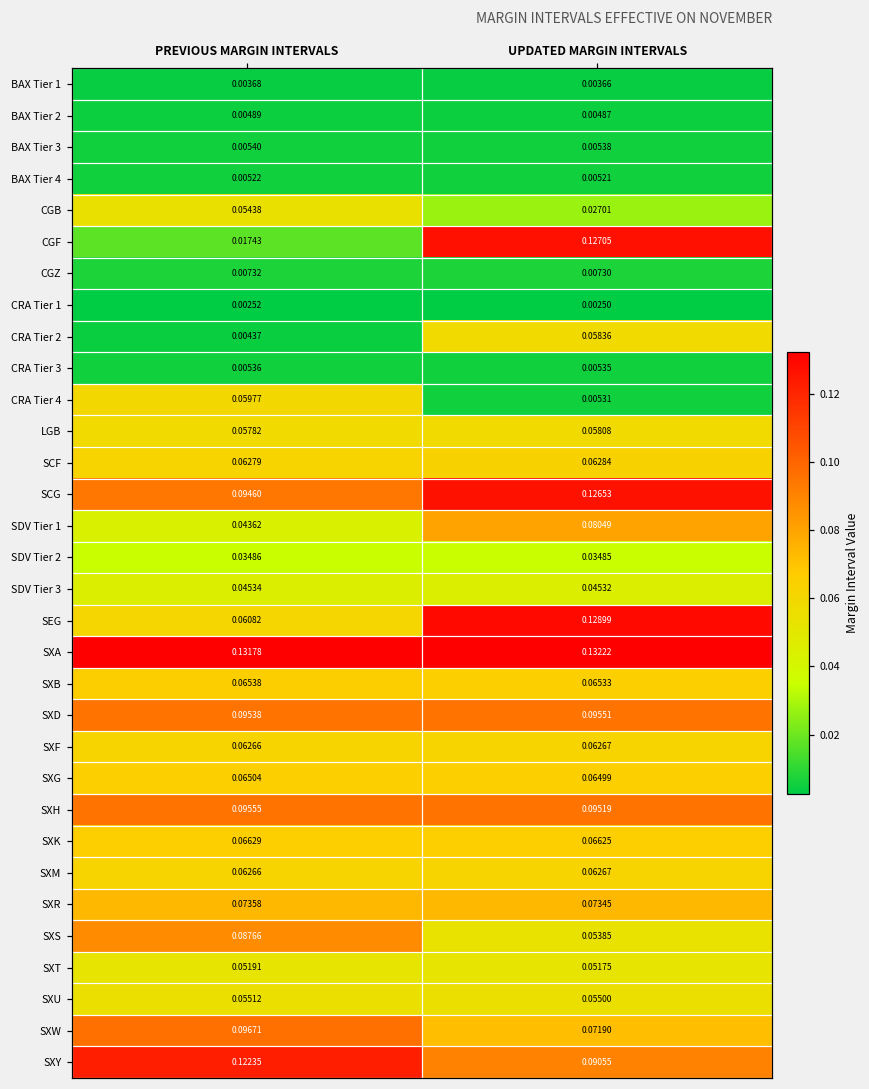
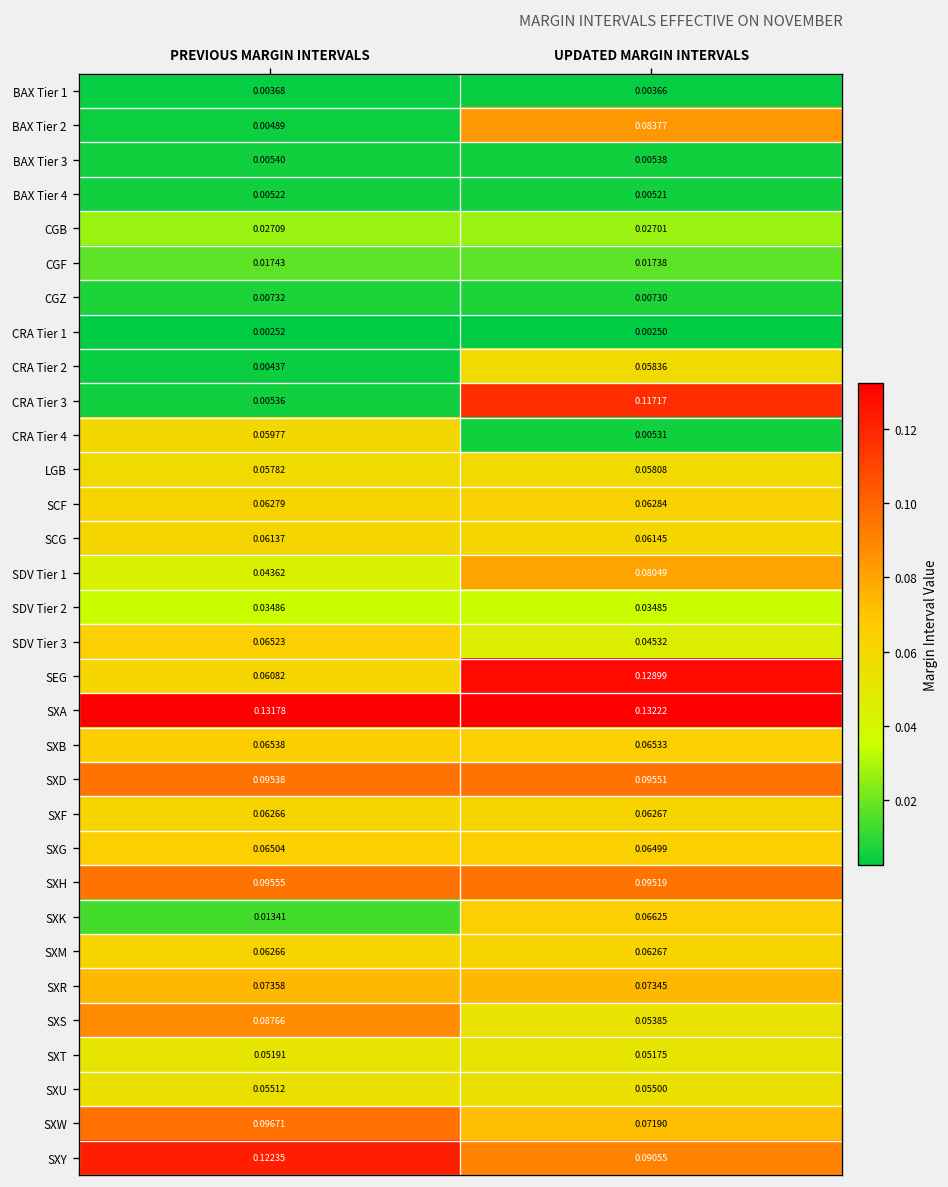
  {
    "BAX Tier 1": {
      "PREVIOUS MARGIN INTERVALS": 0.00368,
      "UPDATED MARGIN INTERVALS": 0.00366
    },
    "BAX Tier 2": {
      "PREVIOUS MARGIN INTERVALS": 0.00489,
-     "UPDATED MARGIN INTERVALS": 0.00487
+     "UPDATED MARGIN INTERVALS": 0.08377
    },
    "BAX Tier 3": {
      "PREVIOUS MARGIN INTERVALS": 0.00540,
      "UPDATED MARGIN INTERVALS": 0.00538
    },
    "BAX Tier 4": {
      "PREVIOUS MARGIN INTERVALS": 0.00522,
      "UPDATED MARGIN INTERVALS": 0.00521
    },
    "CGB": {
-     "PREVIOUS MARGIN INTERVALS": 0.05438,
+     "PREVIOUS MARGIN INTERVALS": 0.02709,
      "UPDATED MARGIN INTERVALS": 0.02701
    },
    "CGF": {
      "PREVIOUS MARGIN INTERVALS": 0.01743,
-     "UPDATED MARGIN INTERVALS": 0.12705
+     "UPDATED MARGIN INTERVALS": 0.01738
    },
    "CGZ": {
      "PREVIOUS MARGIN INTERVALS": 0.00732,
      "UPDATED MARGIN INTERVALS": 0.00730
    },
    "CRA Tier 1": {
      "PREVIOUS MARGIN INTERVALS": 0.00252,
      "UPDATED MARGIN INTERVALS": 0.00250
    },
    "CRA Tier 2": {
      "PREVIOUS MARGIN INTERVALS": 0.00437,
      "UPDATED MARGIN INTERVALS": 0.05836
    },
    "CRA Tier 3": {
      "PREVIOUS MARGIN INTERVALS": 0.00536,
-     "UPDATED MARGIN INTERVALS": 0.00535
+     "UPDATED MARGIN INTERVALS": 0.11717
    },
    "CRA Tier 4": {
      "PREVIOUS MARGIN INTERVALS": 0.05977,
      "UPDATED MARGIN INTERVALS": 0.00531
    },
    "LGB": {
      "PREVIOUS MARGIN INTERVALS": 0.05782,
      "UPDATED MARGIN INTERVALS": 0.05808
    },
    "SCF": {
      "PREVIOUS MARGIN INTERVALS": 0.06279,
      "UPDATED MARGIN INTERVALS": 0.06284
    },
    "SCG": {
-     "PREVIOUS MARGIN INTERVALS": 0.09460,
-     "UPDATED MARGIN INTERVALS": 0.12653
+     "PREVIOUS MARGIN INTERVALS": 0.06137,
+     "UPDATED MARGIN INTERVALS": 0.06145
    },
    "SDV Tier 1": {
      "PREVIOUS MARGIN INTERVALS": 0.04362,
      "UPDATED MARGIN INTERVALS": 0.08049
    },
    "SDV Tier 2": {
      "PREVIOUS MARGIN INTERVALS": 0.03486,
      "UPDATED MARGIN INTERVALS": 0.03485
    },
    "SDV Tier 3": {
-     "PREVIOUS MARGIN INTERVALS": 0.04534,
+     "PREVIOUS MARGIN INTERVALS": 0.06523,
      "UPDATED MARGIN INTERVALS": 0.04532
    },
    "SEG": {
      "PREVIOUS MARGIN INTERVALS": 0.06082,
      "UPDATED MARGIN INTERVALS": 0.12899
    },
    "SXA": {
      "PREVIOUS MARGIN INTERVALS": 0.13178,
      "UPDATED MARGIN INTERVALS": 0.13222
    },
    "SXB": {
      "PREVIOUS MARGIN INTERVALS": 0.06538,
      "UPDATED MARGIN INTERVALS": 0.06533
    },
    "SXD": {
      "PREVIOUS MARGIN INTERVALS": 0.09538,
      "UPDATED MARGIN INTERVALS": 0.09551
    },
    "SXF": {
      "PREVIOUS MARGIN INTERVALS": 0.06266,
      "UPDATED MARGIN INTERVALS": 0.06267
    },
    "SXG": {
      "PREVIOUS MARGIN INTERVALS": 0.06504,
      "UPDATED MARGIN INTERVALS": 0.06499
    },
    "SXH": {
      "PREVIOUS MARGIN INTERVALS": 0.09555,
      "UPDATED MARGIN INTERVALS": 0.09519
    },
    "SXK": {
-     "PREVIOUS MARGIN INTERVALS": 0.06629,
+     "PREVIOUS MARGIN INTERVALS": 0.01341,
      "UPDATED MARGIN INTERVALS": 0.06625
    },
    "SXM": {
      "PREVIOUS MARGIN INTERVALS": 0.06266,
      "UPDATED MARGIN INTERVALS": 0.06267
    },
    "SXR": {
      "PREVIOUS MARGIN INTERVALS": 0.07358,
      "UPDATED MARGIN INTERVALS": 0.07345
    },
    "SXS": {
      "PREVIOUS MARGIN INTERVALS": 0.08766,
      "UPDATED MARGIN INTERVALS": 0.05385
    },
    "SXT": {
      "PREVIOUS MARGIN INTERVALS": 0.05191,
      "UPDATED MARGIN INTERVALS": 0.05175
    },
    "SXU": {
      "PREVIOUS MARGIN INTERVALS": 0.05512,
      "UPDATED MARGIN INTERVALS": 0.05500
    },
    "SXW": {
      "PREVIOUS MARGIN INTERVALS": 0.09671,
      "UPDATED MARGIN INTERVALS": 0.07190
    },
    "SXY": {
      "PREVIOUS MARGIN INTERVALS": 0.12235,
      "UPDATED MARGIN INTERVALS": 0.09055
    }
  }
